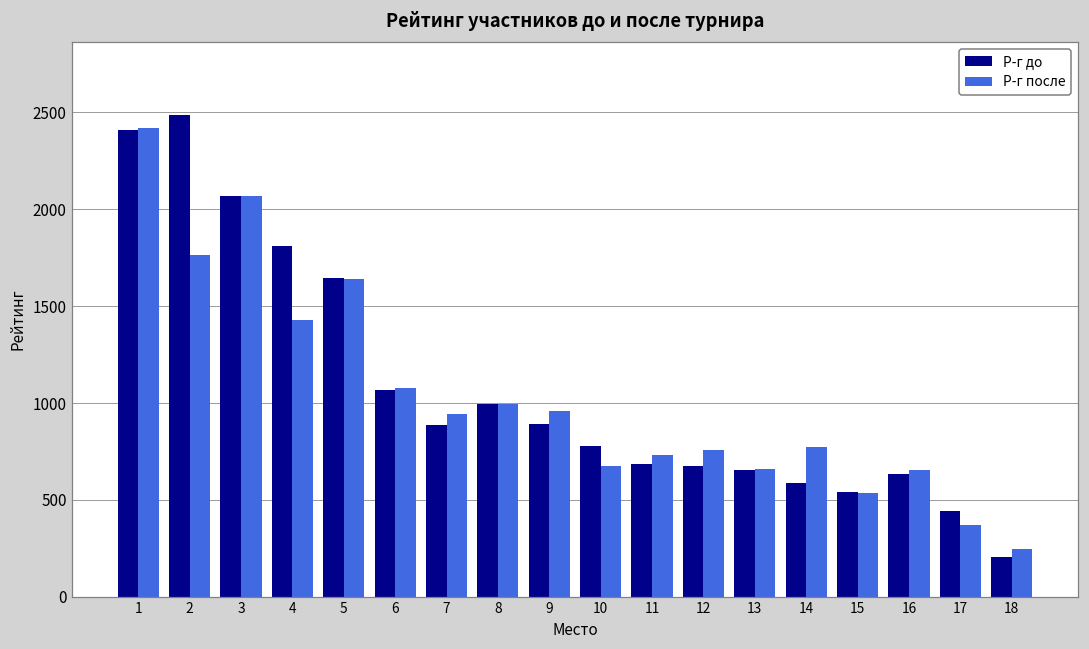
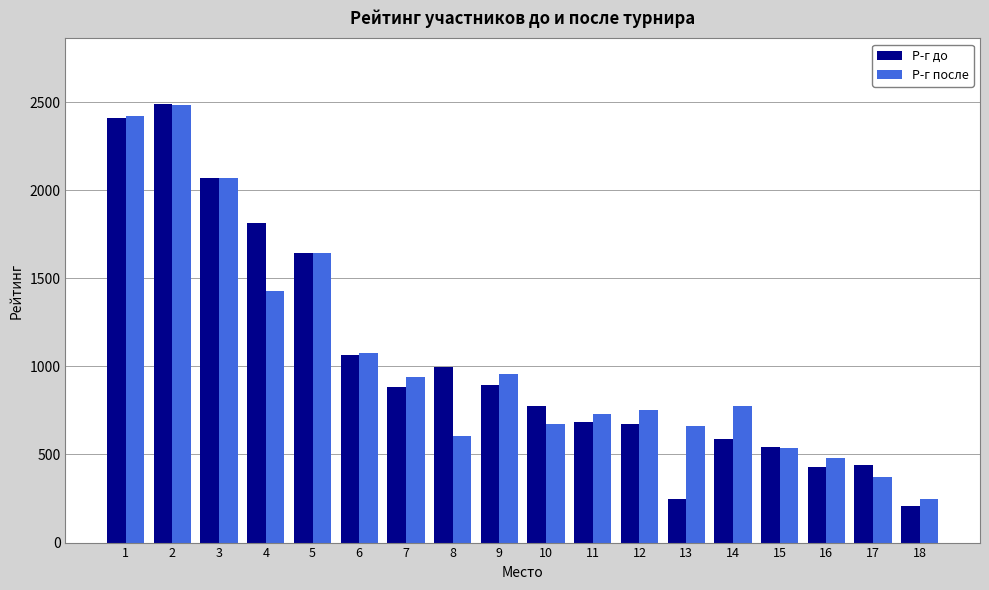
  {
    "Р-г до": {
      "1": 2410,
      "2": 2490,
      "3": 2070,
      "4": 1810,
      "5": 1640,
      "6": 1070,
      "7": 890,
      "8": 1000,
      "9": 890,
      "10": 780,
      "11": 680,
      "12": 670,
-     "13": 660,
+     "13": 250,
      "14": 590,
      "15": 540,
-     "16": 630,
+     "16": 430,
      "17": 440,
      "18": 210
    },
    "Р-г после": {
      "1": 2420,
-     "2": 1760,
+     "2": 2480,
      "3": 2070,
      "4": 1430,
      "5": 1640,
      "6": 1080,
      "7": 940,
-     "8": 1000,
+     "8": 610,
      "9": 960,
      "10": 680,
      "11": 730,
      "12": 760,
      "13": 660,
      "14": 770,
      "15": 540,
-     "16": 660,
+     "16": 480,
      "17": 370,
      "18": 250
    }
  }
